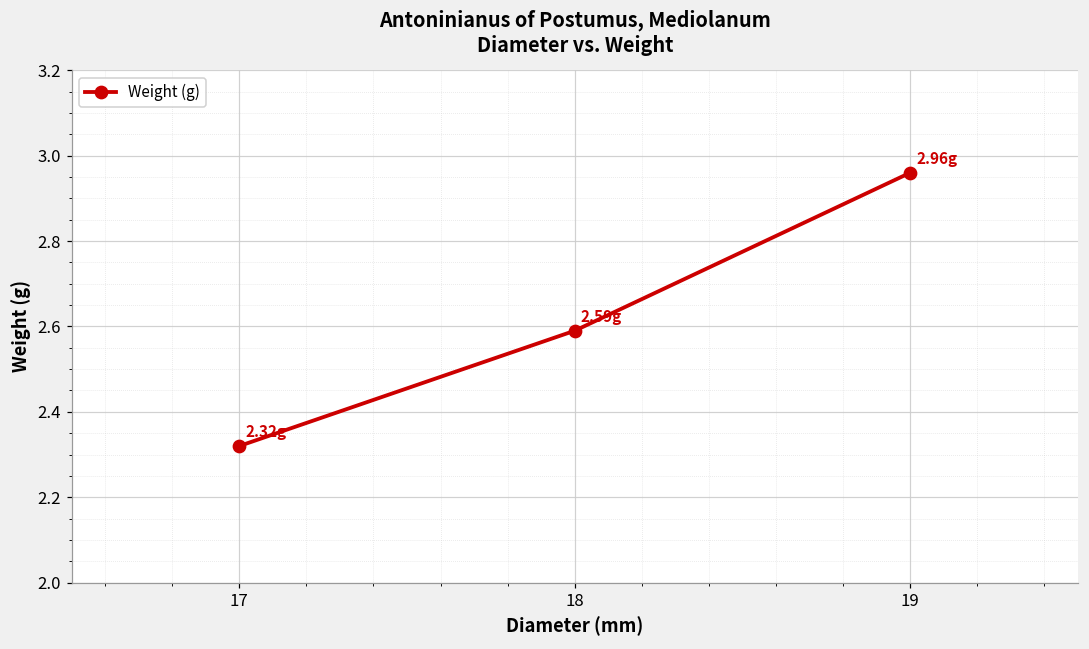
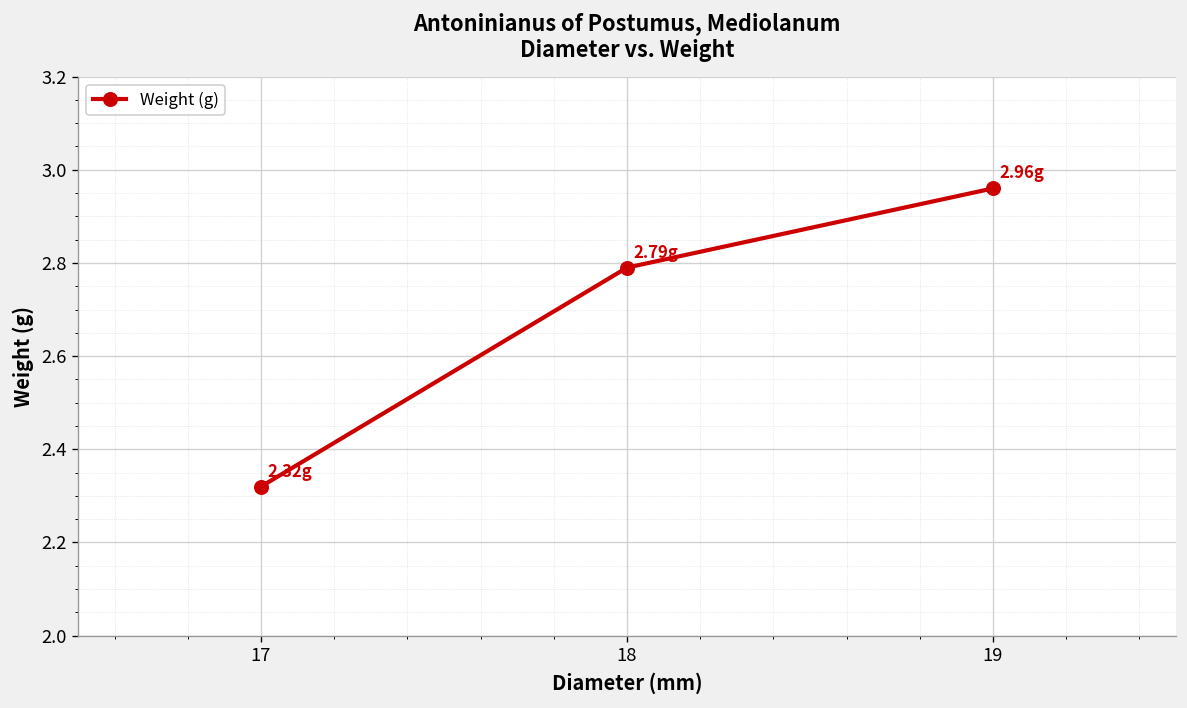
  {
    "17": "2.32g",
-   "18": "2.59g",
+   "18": "2.79g",
    "19": "2.96g"
  }
